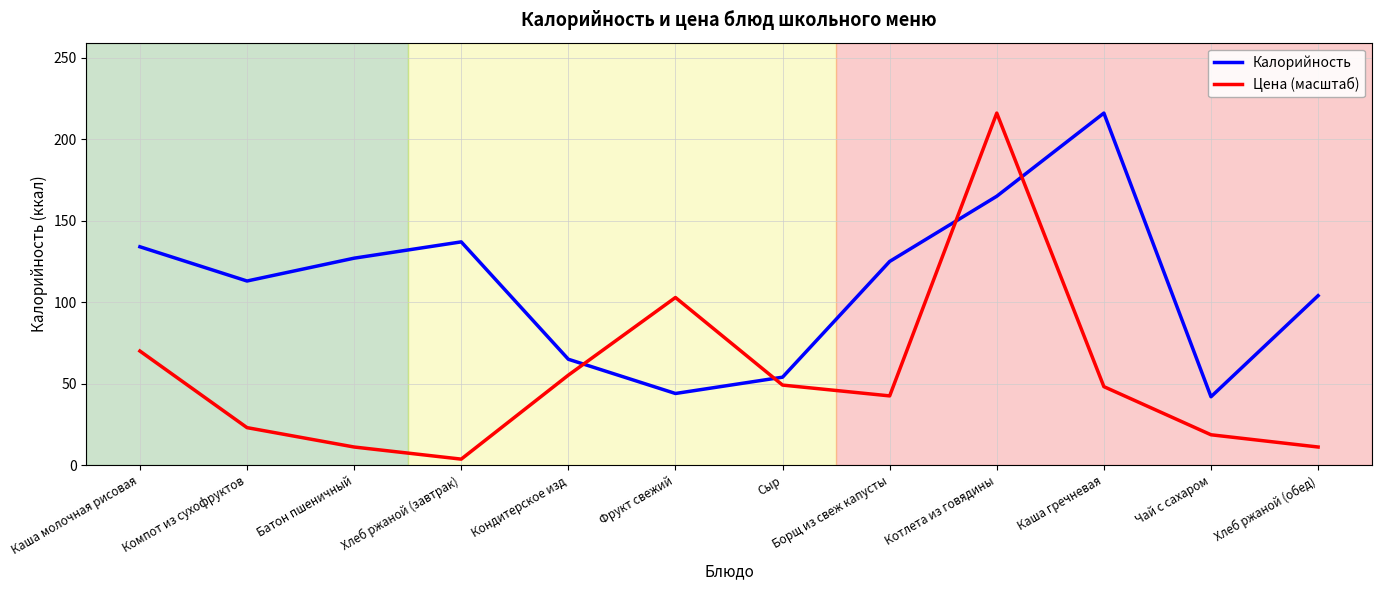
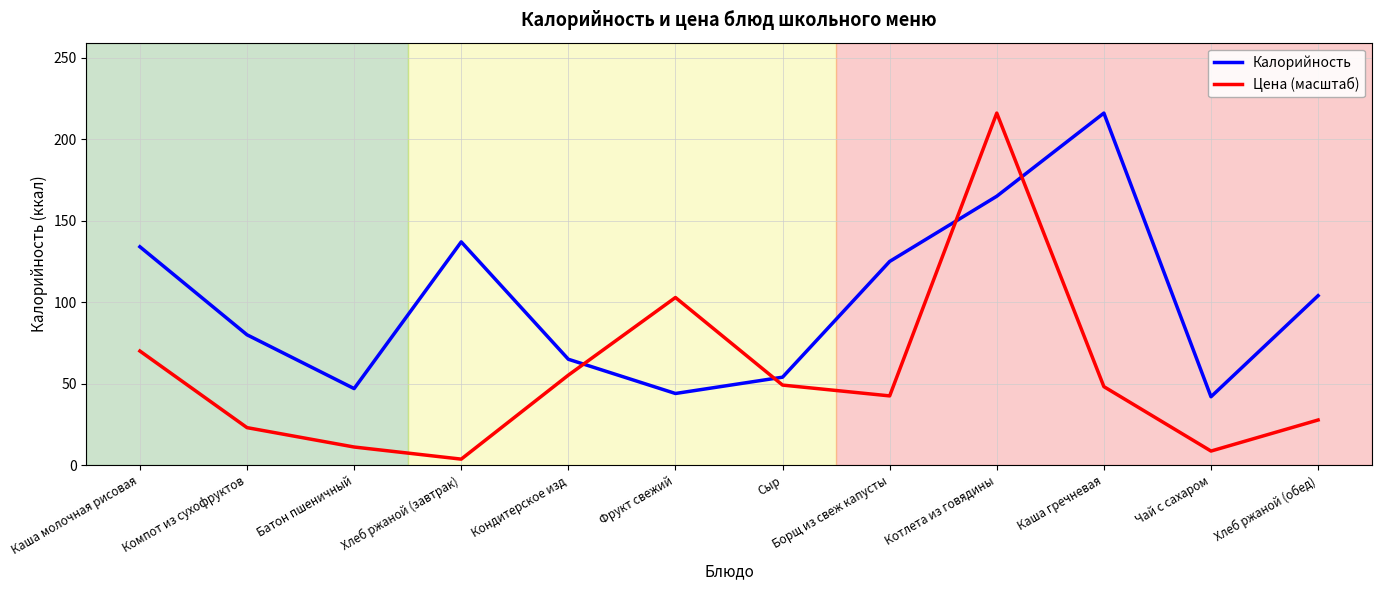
  {
    "Калорийность": {
      "Каша молочная рисовая": 134,
-     "Компот из сухофруктов": 113,
-     "Батон пшеничный": 127,
+     "Компот из сухофруктов": 80,
+     "Батон пшеничный": 47,
      "Хлеб ржаной (завтрак)": 137,
      "Кондитерское изд": 65,
      "Фрукт свежий": 44,
      "Сыр": 54,
      "Борщ из свеж капусты": 125,
      "Котлета из говядины": 165,
      "Каша гречневая": 216,
      "Чай с сахаром": 42,
      "Хлеб ржаной (обед)": 104
    },
    "Цена (масштаб)": {
      "Каша молочная рисовая": 70,
      "Компот из сухофруктов": 23,
      "Батон пшеничный": 11,
      "Хлеб ржаной (завтрак)": 4,
      "Кондитерское изд": 55,
      "Фрукт свежий": 103,
      "Сыр": 49,
      "Борщ из свеж капусты": 43,
      "Котлета из говядины": 216,
      "Каша гречневая": 48,
-     "Чай с сахаром": 19,
-     "Хлеб ржаной (обед)": 11
+     "Чай с сахаром": 9,
+     "Хлеб ржаной (обед)": 28
    }
  }
